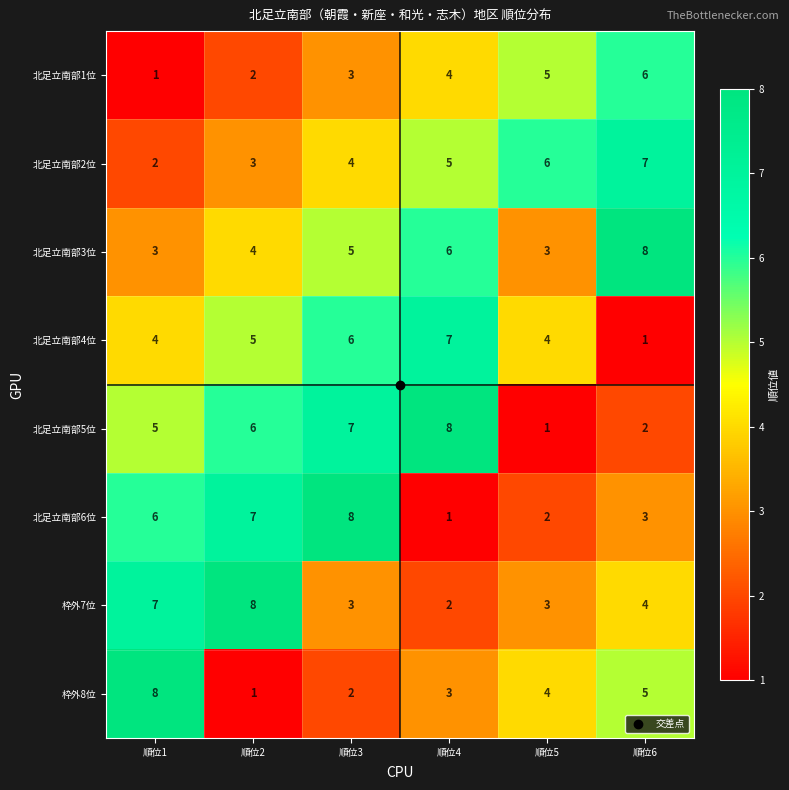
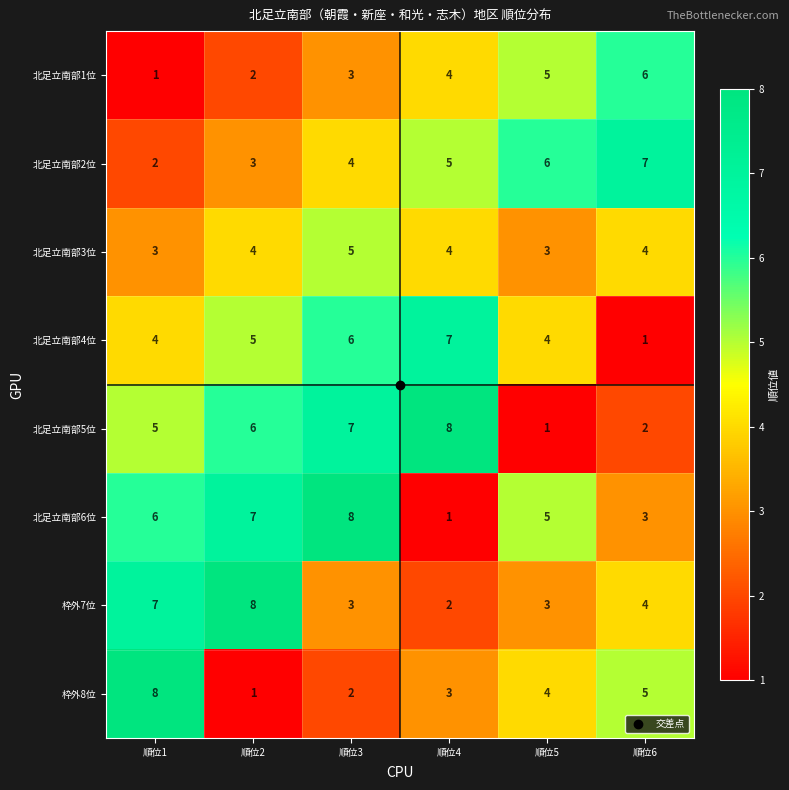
  {
    "北足立南部1位": {
      "順位1": 1,
      "順位2": 2,
      "順位3": 3,
      "順位4": 4,
      "順位5": 5,
      "順位6": 6
    },
    "北足立南部2位": {
      "順位1": 2,
      "順位2": 3,
      "順位3": 4,
      "順位4": 5,
      "順位5": 6,
      "順位6": 7
    },
    "北足立南部3位": {
      "順位1": 3,
      "順位2": 4,
      "順位3": 5,
-     "順位4": 6,
+     "順位4": 4,
      "順位5": 3,
-     "順位6": 8
+     "順位6": 4
    },
    "北足立南部4位": {
      "順位1": 4,
      "順位2": 5,
      "順位3": 6,
      "順位4": 7,
      "順位5": 4,
      "順位6": 1
    },
    "北足立南部5位": {
      "順位1": 5,
      "順位2": 6,
      "順位3": 7,
      "順位4": 8,
      "順位5": 1,
      "順位6": 2
    },
    "北足立南部6位": {
      "順位1": 6,
      "順位2": 7,
      "順位3": 8,
      "順位4": 1,
-     "順位5": 2,
+     "順位5": 5,
      "順位6": 3
    },
    "枠外7位": {
      "順位1": 7,
      "順位2": 8,
      "順位3": 3,
      "順位4": 2,
      "順位5": 3,
      "順位6": 4
    },
    "枠外8位": {
      "順位1": 8,
      "順位2": 1,
      "順位3": 2,
      "順位4": 3,
      "順位5": 4,
      "順位6": 5
    }
  }
